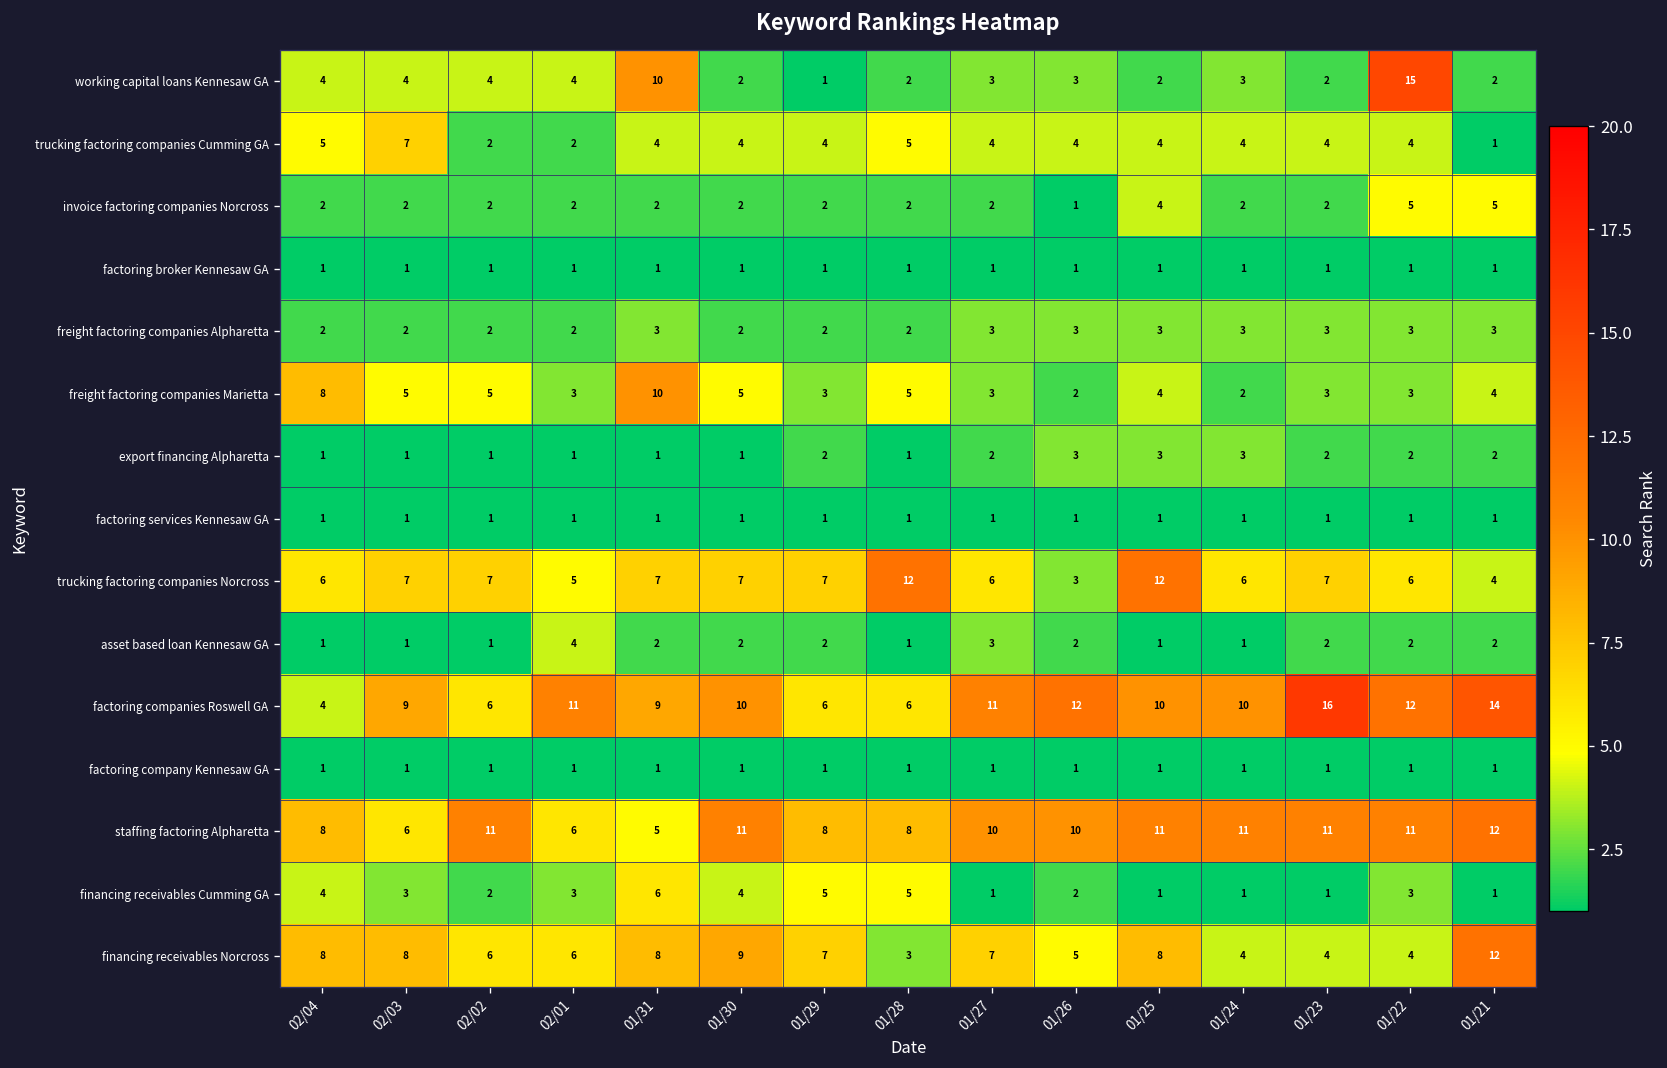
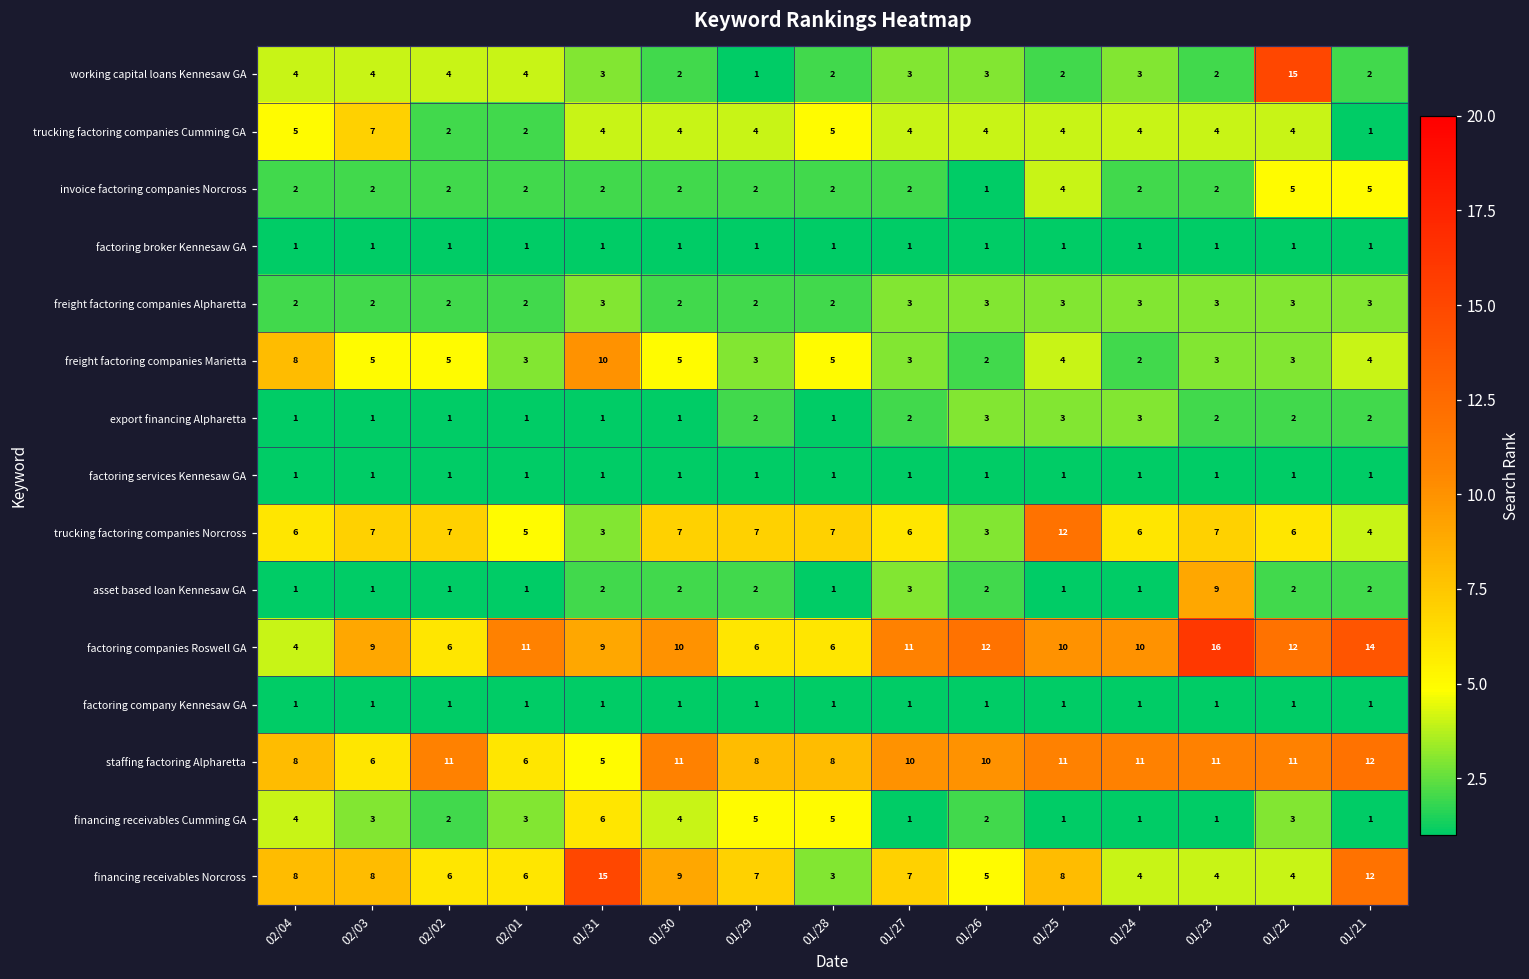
  {
    "working capital loans Kennesaw GA": {
      "02/04": 4,
      "02/03": 4,
      "02/02": 4,
      "02/01": 4,
-     "01/31": 10,
+     "01/31": 3,
      "01/30": 2,
      "01/29": 1,
      "01/28": 2,
      "01/27": 3,
      "01/26": 3,
      "01/25": 2,
      "01/24": 3,
      "01/23": 2,
      "01/22": 15,
      "01/21": 2
    },
    "trucking factoring companies Norcross": {
      "02/04": 6,
      "02/03": 7,
      "02/02": 7,
      "02/01": 5,
-     "01/31": 7,
+     "01/31": 3,
      "01/30": 7,
      "01/29": 7,
-     "01/28": 12,
+     "01/28": 7,
      "01/27": 6,
      "01/26": 3,
      "01/25": 12,
      "01/24": 6,
      "01/23": 7,
      "01/22": 6,
      "01/21": 4
    },
    "asset based loan Kennesaw GA": {
      "02/04": 1,
      "02/03": 1,
      "02/02": 1,
-     "02/01": 4,
+     "02/01": 1,
      "01/31": 2,
      "01/30": 2,
      "01/29": 2,
      "01/28": 1,
      "01/27": 3,
      "01/26": 2,
      "01/25": 1,
      "01/24": 1,
-     "01/23": 2,
+     "01/23": 9,
      "01/22": 2,
      "01/21": 2
    },
    "financing receivables Norcross": {
      "02/04": 8,
      "02/03": 8,
      "02/02": 6,
      "02/01": 6,
-     "01/31": 8,
+     "01/31": 15,
      "01/30": 9,
      "01/29": 7,
      "01/28": 3,
      "01/27": 7,
      "01/26": 5,
      "01/25": 8,
      "01/24": 4,
      "01/23": 4,
      "01/22": 4,
      "01/21": 12
    }
  }
